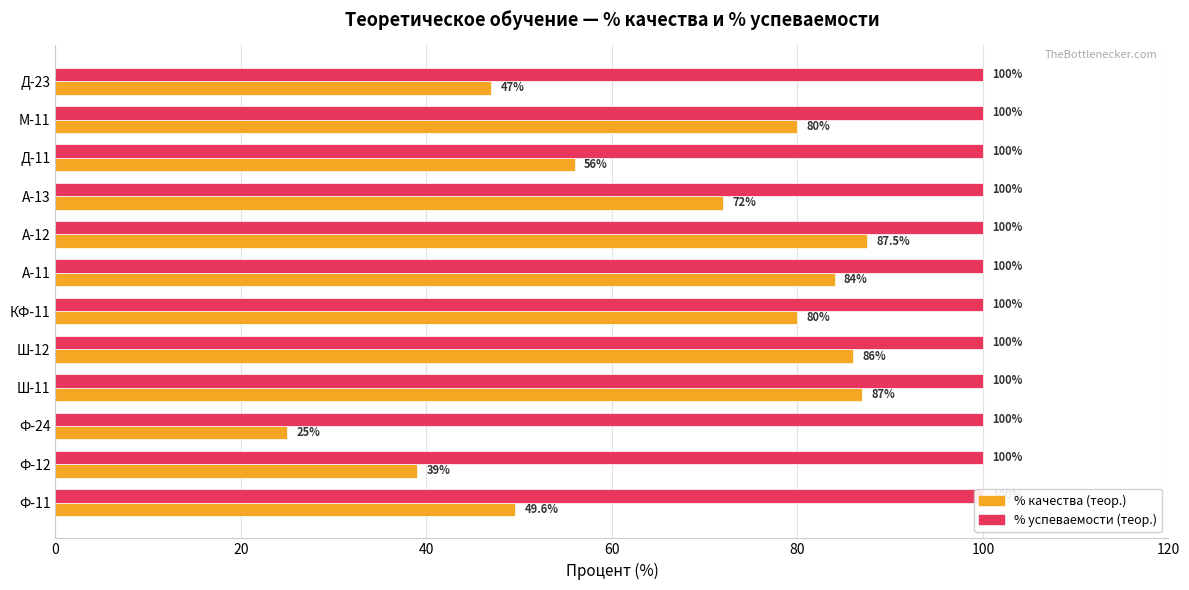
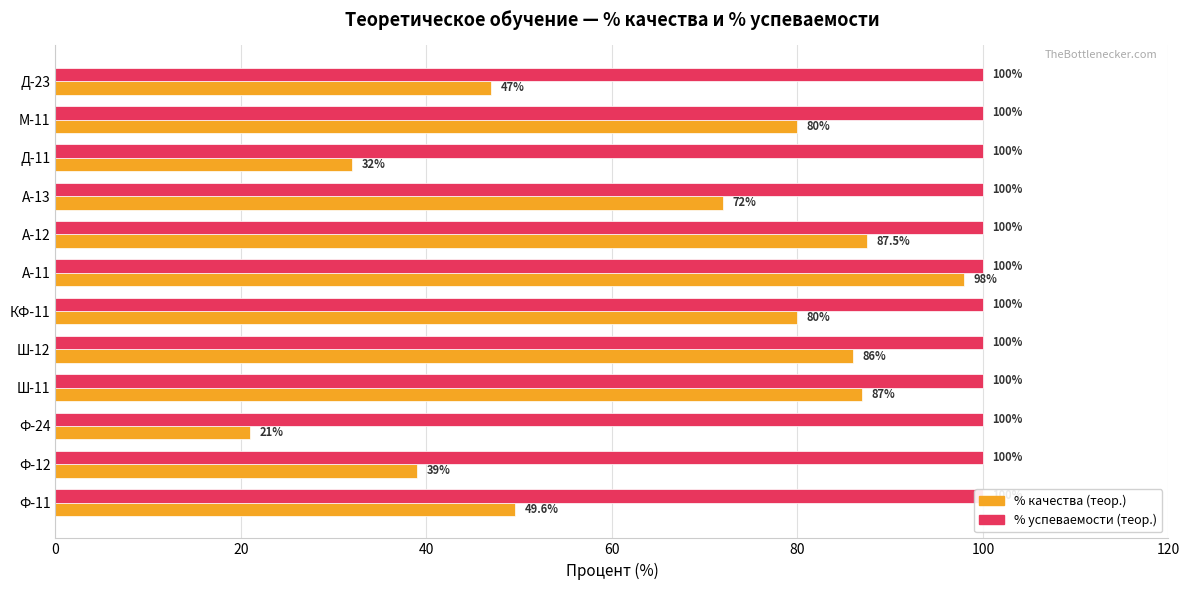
  {
    "% качества (теор.)": {
      "Д-23": "47%",
      "М-11": "80%",
-     "Д-11": "56%",
+     "Д-11": "32%",
      "А-13": "72%",
      "А-12": "87.5%",
-     "А-11": "84%",
+     "А-11": "98%",
      "КФ-11": "80%",
      "Ш-12": "86%",
      "Ш-11": "87%",
-     "Ф-24": "25%",
+     "Ф-24": "21%",
      "Ф-12": "39%",
      "Ф-11": "49.6%"
    },
    "% успеваемости (теор.)": {
      "Д-23": "100%",
      "М-11": "100%",
      "Д-11": "100%",
      "А-13": "100%",
      "А-12": "100%",
      "А-11": "100%",
      "КФ-11": "100%",
      "Ш-12": "100%",
      "Ш-11": "100%",
      "Ф-24": "100%",
      "Ф-12": "100%"
    }
  }
